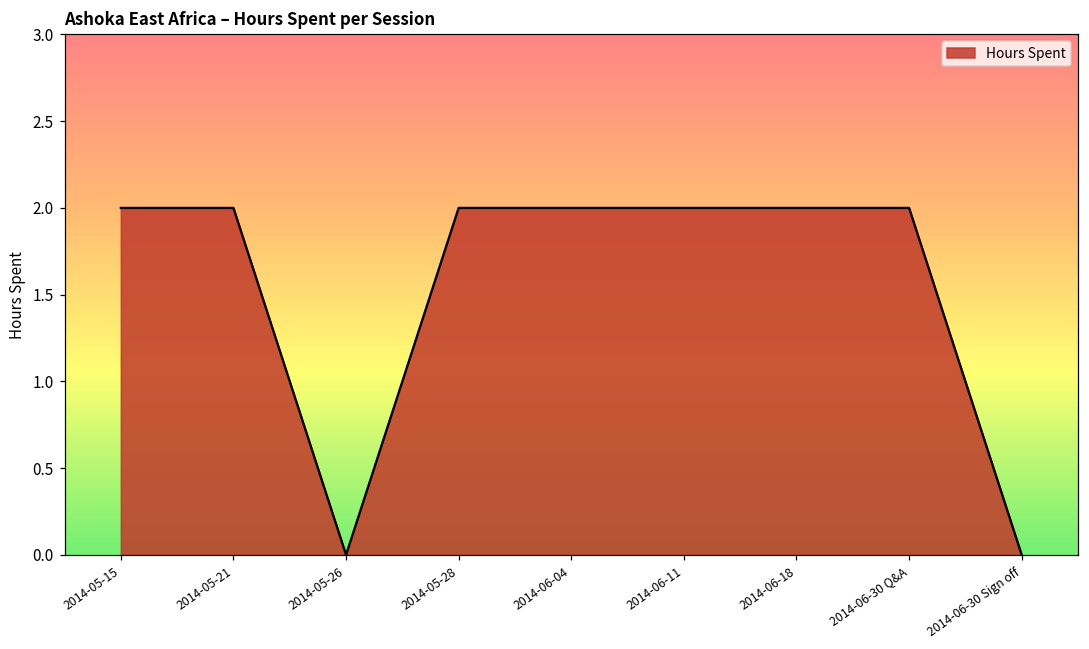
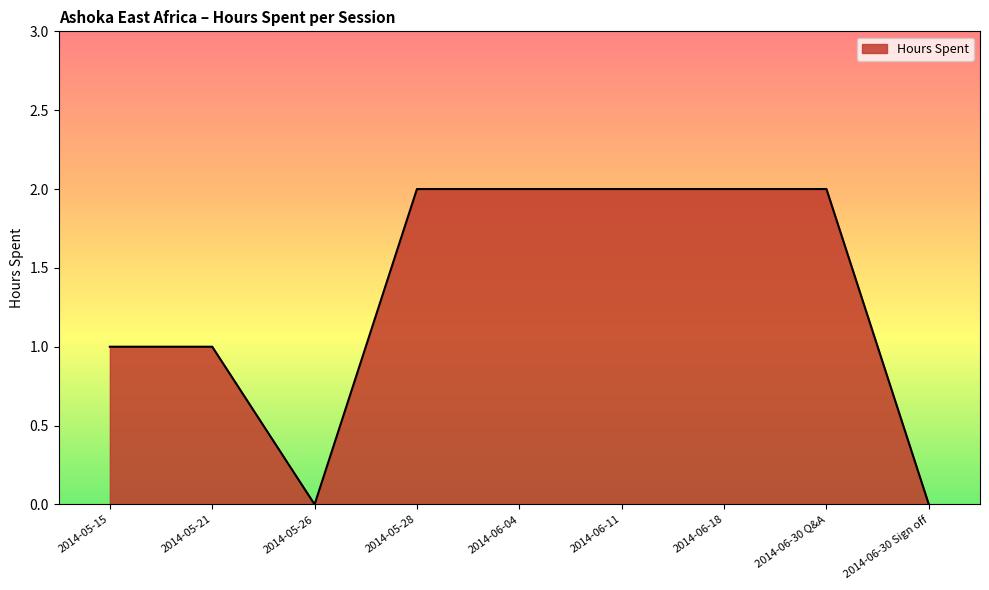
  {
-   "2014-05-15": 2,
-   "2014-05-21": 2,
+   "2014-05-15": 1,
+   "2014-05-21": 1,
    "2014-05-26": 0,
    "2014-05-28": 2,
    "2014-06-04": 2,
    "2014-06-11": 2,
    "2014-06-18": 2,
    "2014-06-30 Q&A": 2,
    "2014-06-30 Sign off": 0
  }
